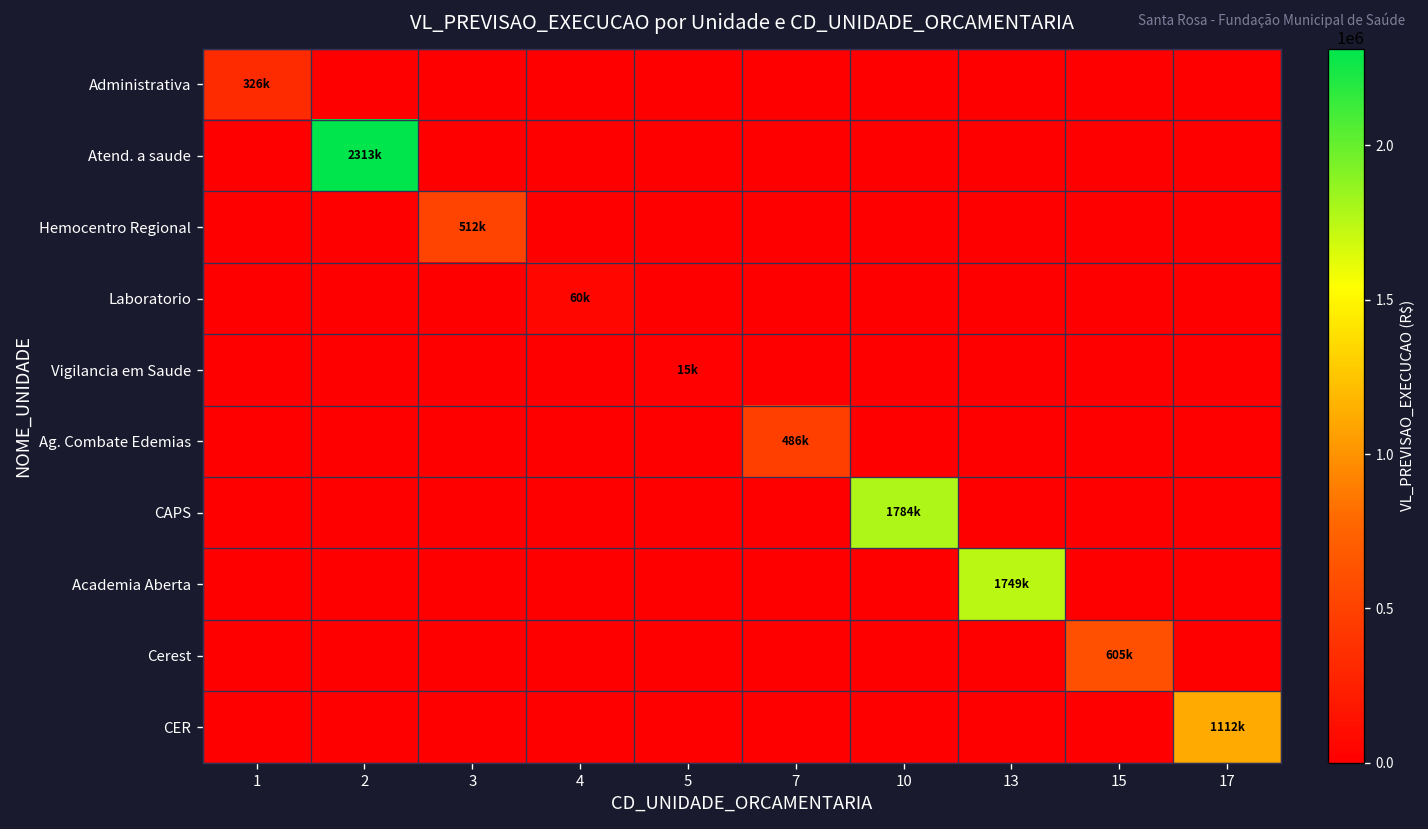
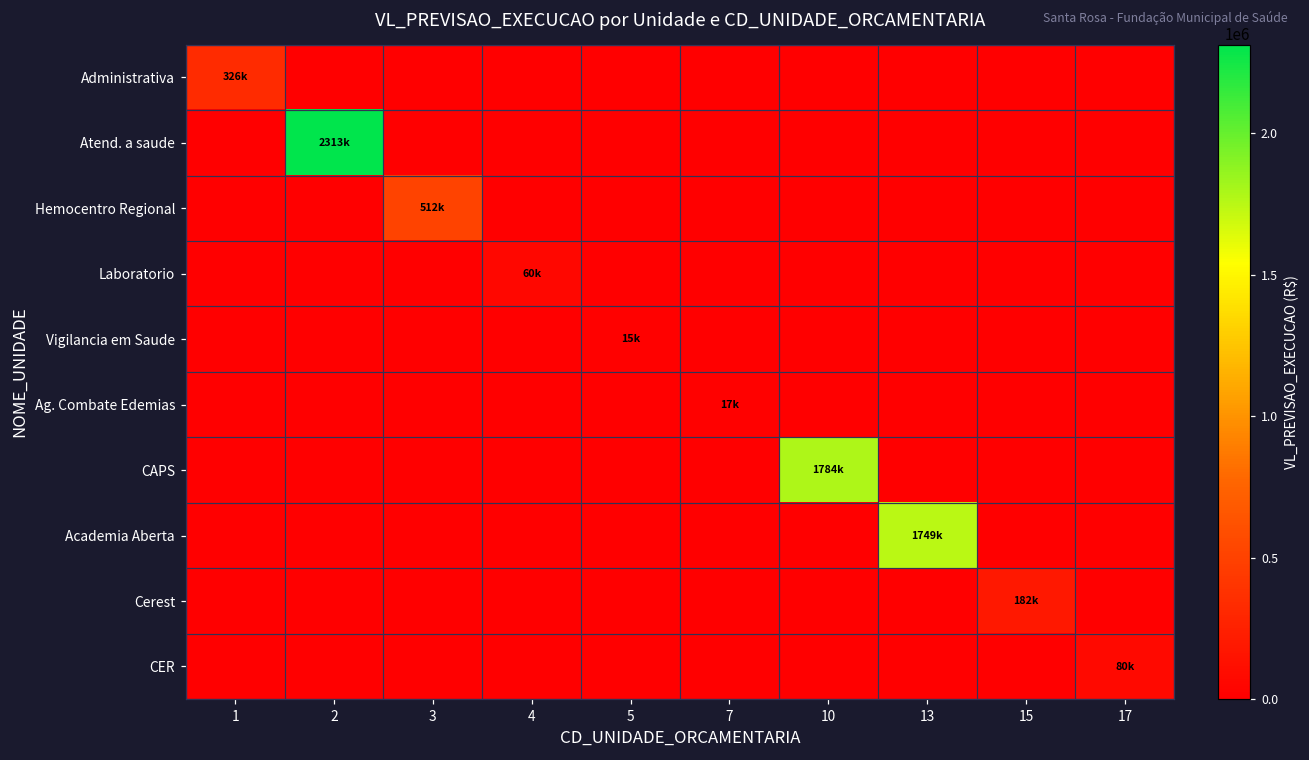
  {
    "Administrativa": {
      "1": "326k"
    },
    "Atend. a saude": {
      "2": "2313k"
    },
    "Hemocentro Regional": {
      "3": "512k"
    },
    "Laboratorio": {
      "4": "60k"
    },
    "Vigilancia em Saude": {
      "5": "15k"
    },
    "Ag. Combate Edemias": {
-     "7": "486k"
+     "7": "17k"
    },
    "CAPS": {
      "10": "1784k"
    },
    "Academia Aberta": {
      "13": "1749k"
    },
    "Cerest": {
-     "15": "605k"
+     "15": "182k"
    },
    "CER": {
-     "17": "1112k"
+     "17": "80k"
    }
  }
